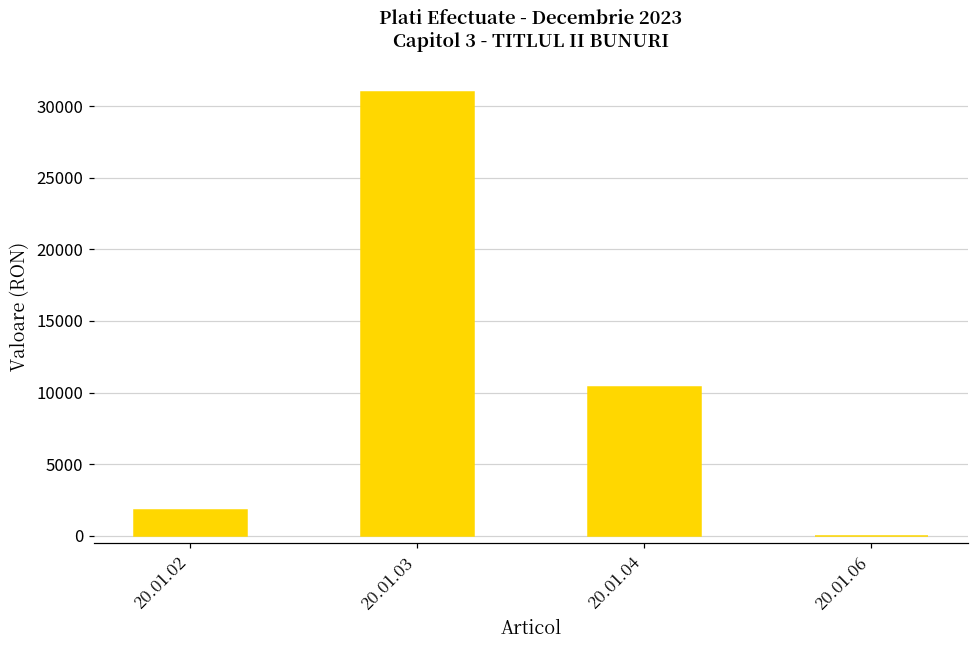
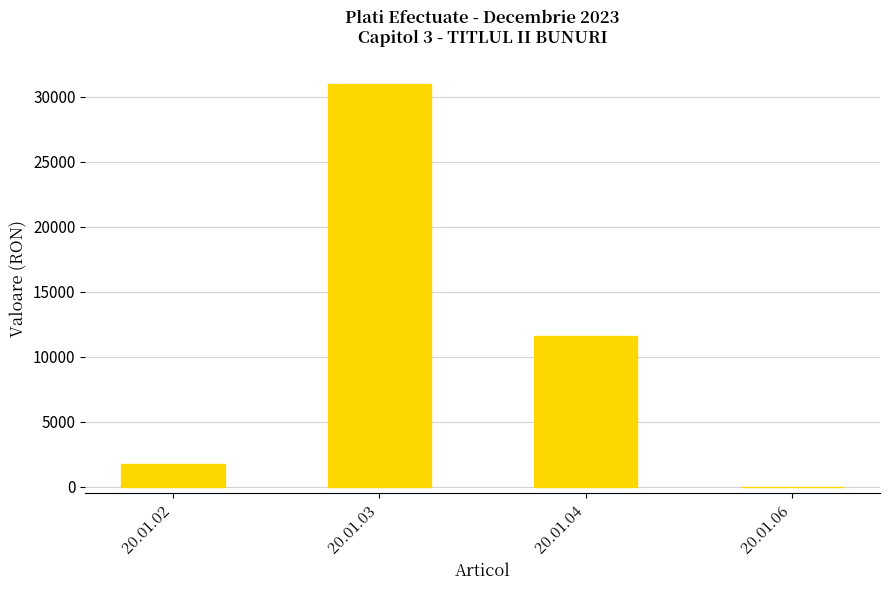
  {
    "20.01.02": 1800,
    "20.01.03": 31000,
-   "20.01.04": 10400,
+   "20.01.04": 11600,
    "20.01.06": 0
  }
